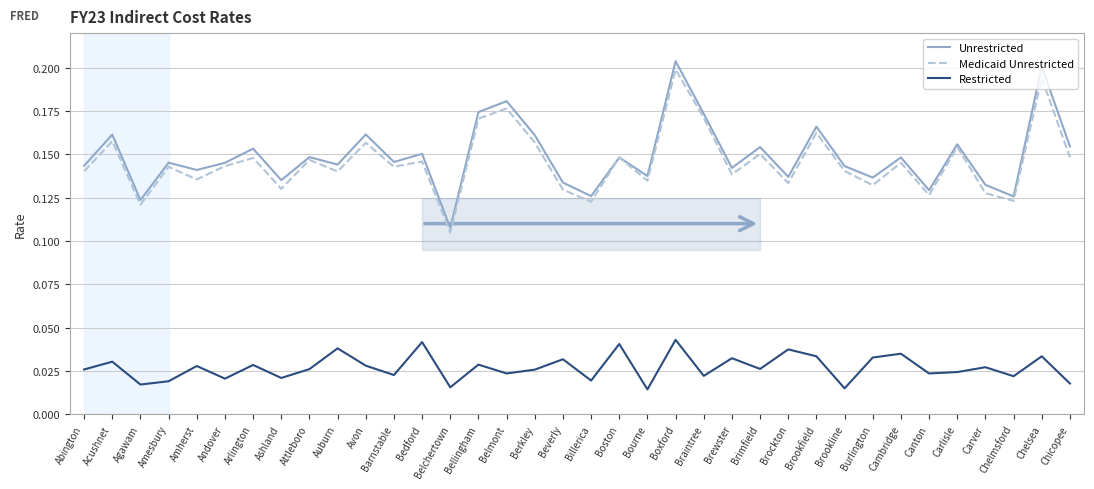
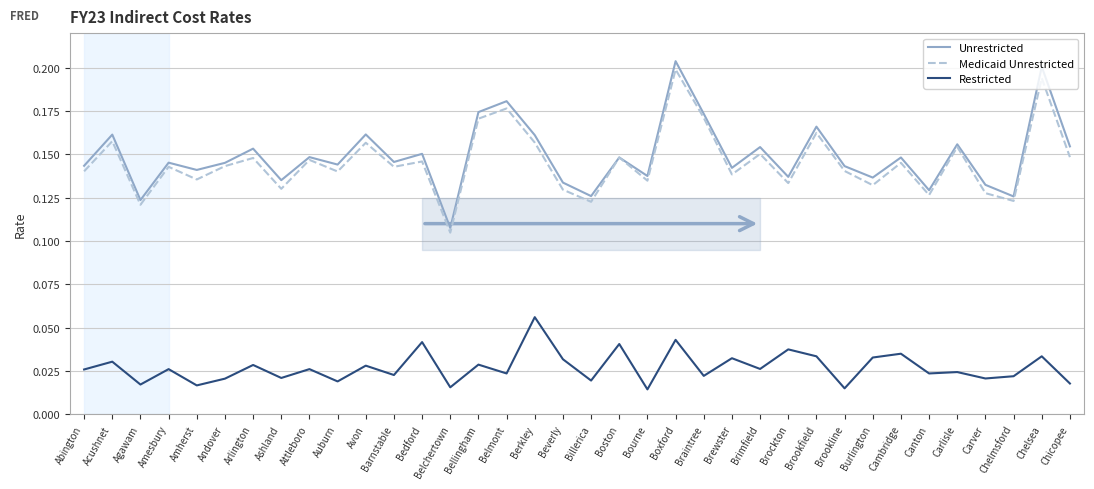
  {
    "Restricted": {
      "Abington": 0.026,
      "Acushnet": 0.030,
      "Agawam": 0.017,
-     "Amesbury": 0.019,
-     "Amherst": 0.028,
+     "Amesbury": 0.026,
+     "Amherst": 0.017,
      "Andover": 0.021,
      "Arlington": 0.028,
      "Ashland": 0.021,
      "Attleboro": 0.026,
-     "Auburn": 0.038,
+     "Auburn": 0.019,
      "Avon": 0.028,
      "Barnstable": 0.023,
      "Bedford": 0.042,
      "Belchertown": 0.016,
      "Bellingham": 0.029,
      "Belmont": 0.024,
-     "Berkley": 0.026,
+     "Berkley": 0.056,
      "Beverly": 0.032,
      "Billerica": 0.019,
      "Boston": 0.041,
      "Bourne": 0.014,
      "Boxford": 0.043,
      "Braintree": 0.022,
      "Brewster": 0.032,
      "Brimfield": 0.026,
      "Brockton": 0.037,
      "Brookfield": 0.033,
      "Brookline": 0.015,
      "Burlington": 0.033,
      "Cambridge": 0.035,
      "Canton": 0.024,
      "Carlisle": 0.024,
-     "Carver": 0.027,
+     "Carver": 0.021,
      "Chelmsford": 0.022,
      "Chelsea": 0.033,
      "Chicopee": 0.018
    }
  }
